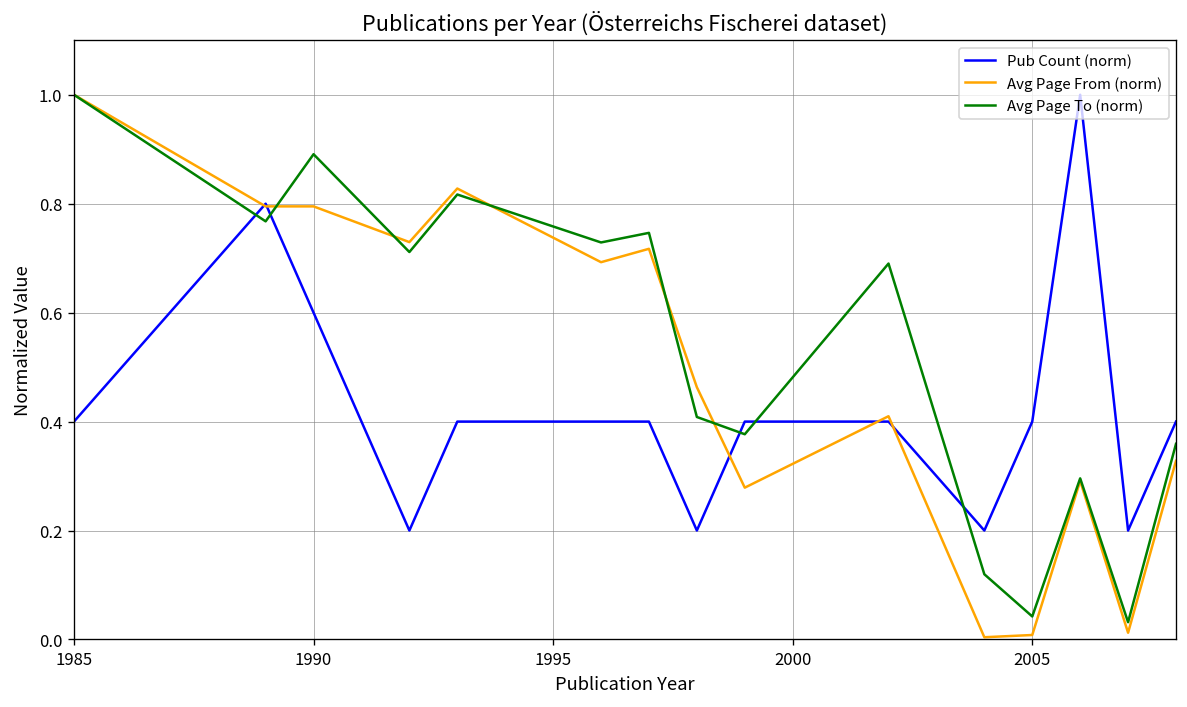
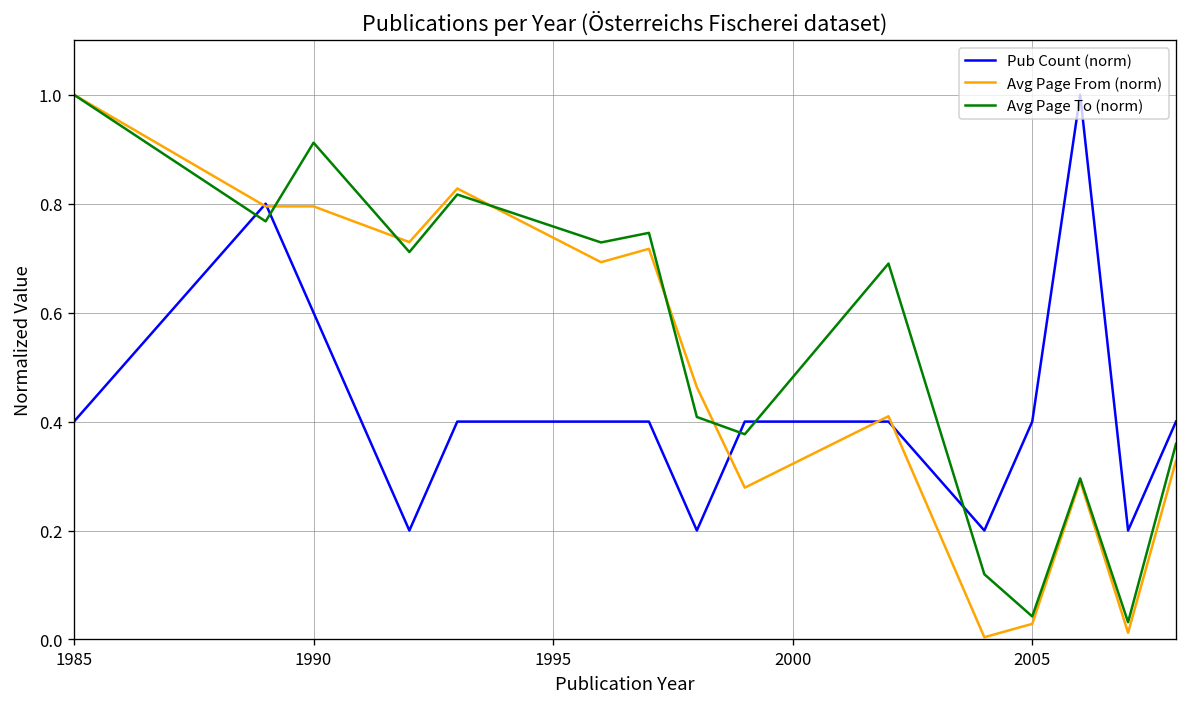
  {
    "Pub Count (norm)": {
      "1985": 0.40,
      "1990": 0.60,
      "2005": 0.40
    },
    "Avg Page From (norm)": {
      "1990": 0.80,
-     "2005": 0.01
+     "2005": 0.03
    },
    "Avg Page To (norm)": {
-     "1990": 0.89,
+     "1990": 0.91,
      "2005": 0.04
    }
  }
